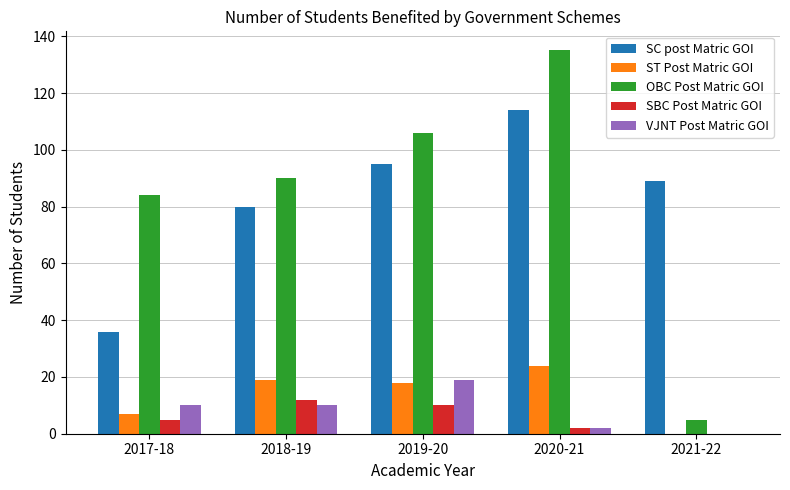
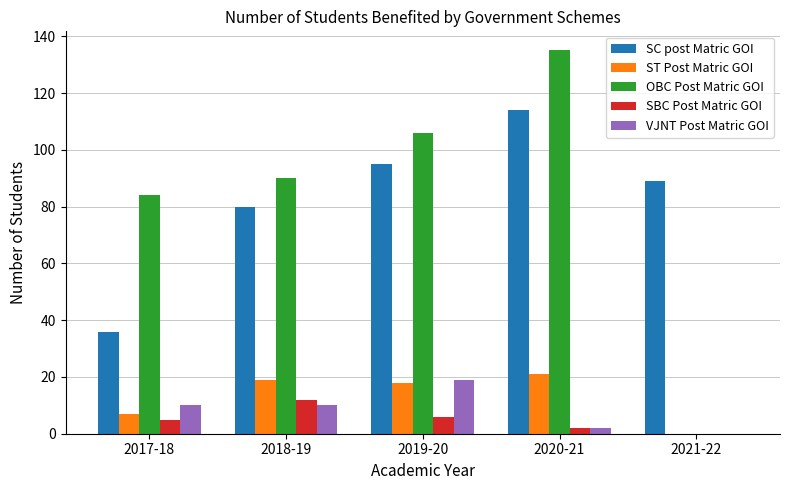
  {
    "SC post Matric GOI": {
      "2017-18": 36,
      "2018-19": 80,
      "2019-20": 95,
      "2020-21": 114,
      "2021-22": 89
    },
    "ST Post Matric GOI": {
      "2017-18": 7,
      "2018-19": 19,
      "2019-20": 18,
-     "2020-21": 24,
+     "2020-21": 21,
      "2021-22": 0
    },
    "OBC Post Matric GOI": {
      "2017-18": 84,
      "2018-19": 90,
      "2019-20": 106,
      "2020-21": 135,
-     "2021-22": 5
+     "2021-22": 0
    },
    "SBC Post Matric GOI": {
      "2017-18": 5,
      "2018-19": 12,
-     "2019-20": 10,
+     "2019-20": 6,
      "2020-21": 2,
      "2021-22": 0
    },
    "VJNT Post Matric GOI": {
      "2017-18": 10,
      "2018-19": 10,
      "2019-20": 19,
      "2020-21": 2,
      "2021-22": 0
    }
  }
